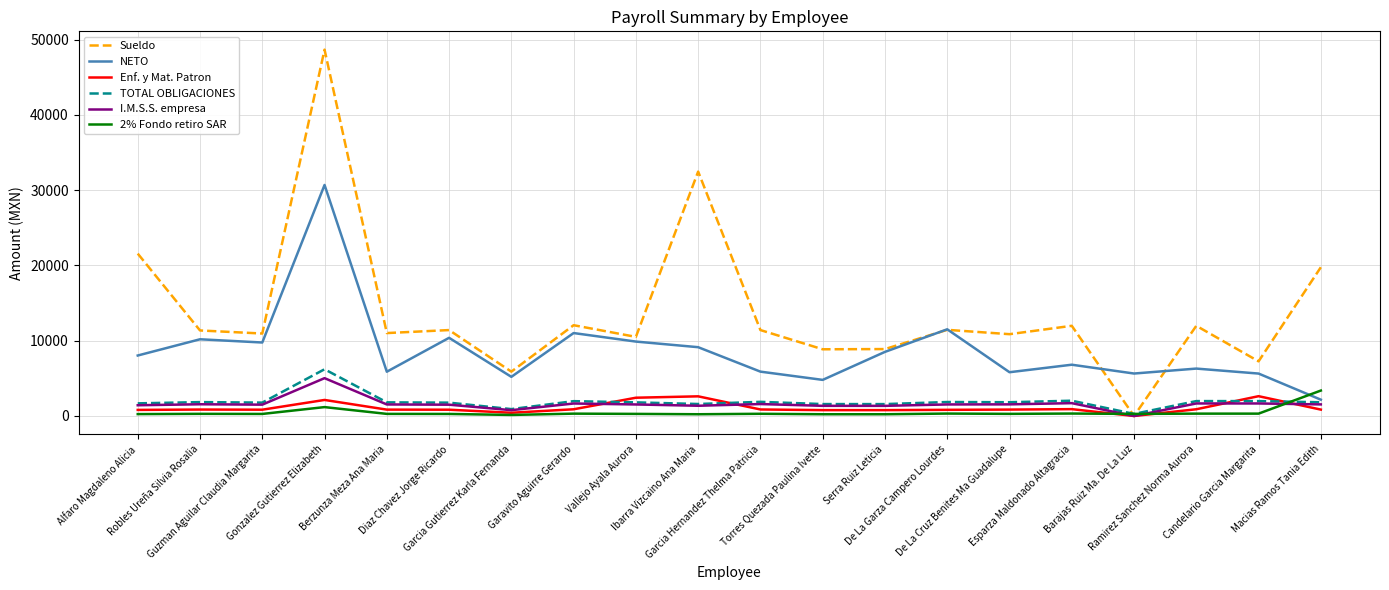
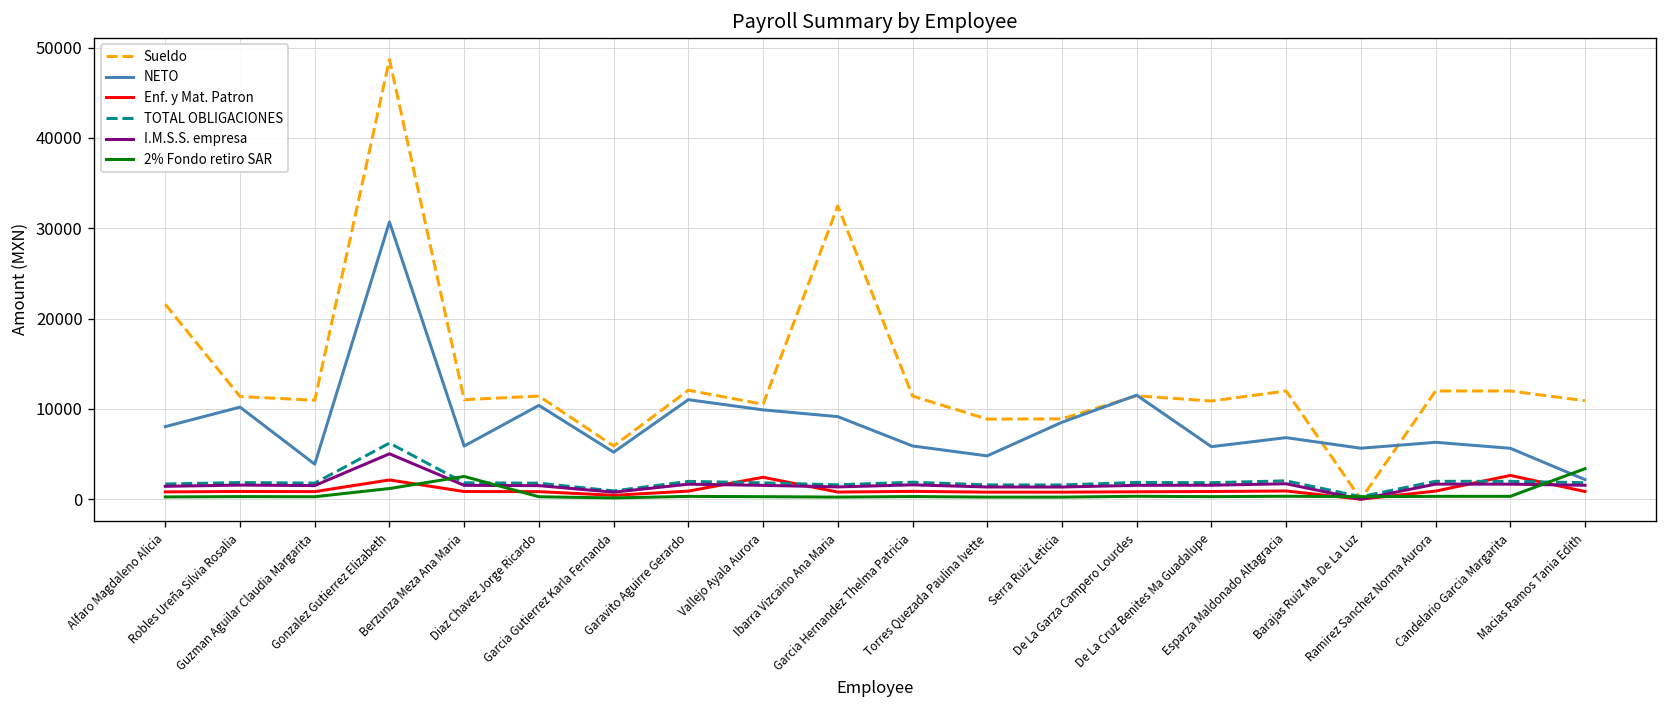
  {
    "Sueldo": {
      "Alfaro Magdaleno Alicia": 22000,
      "Robles Ureña Silvia Rosalia": 11000,
      "Guzman Aguilar Claudia Margarita": 11000,
      "Gonzalez Gutierrez Elizabeth": 49000,
      "Berzunza Meza Ana Maria": 11000,
      "Diaz Chavez Jorge Ricardo": 11000,
      "Garcia Gutierrez Karla Fernanda": 6000,
      "Garavito Aguirre Gerardo": 12000,
      "Vallejo Ayala Aurora": 11000,
      "Ibarra Vizcaino Ana Maria": 32000,
      "Garcia Hernandez Thelma Patricia": 11000,
      "Torres Quezada Paulina Ivette": 9000,
      "Serra Ruiz Leticia": 9000,
      "De La Cruz Benites Ma Guadalupe": 11000,
      "Esparza Maldonado Altagracia": 12000,
      "Ramirez Sanchez Norma Aurora": 12000,
-     "Candelario Garcia Margarita": 7000,
-     "Macias Ramos Tania Edith": 20000
+     "Candelario Garcia Margarita": 12000,
+     "Macias Ramos Tania Edith": 11000
    },
    "NETO": {
      "Alfaro Magdaleno Alicia": 8000,
      "Robles Ureña Silvia Rosalia": 10000,
-     "Guzman Aguilar Claudia Margarita": 10000,
+     "Guzman Aguilar Claudia Margarita": 4000,
      "Gonzalez Gutierrez Elizabeth": 31000,
      "Berzunza Meza Ana Maria": 6000,
      "Diaz Chavez Jorge Ricardo": 10000,
      "Garcia Gutierrez Karla Fernanda": 5000,
      "Garavito Aguirre Gerardo": 11000,
      "Vallejo Ayala Aurora": 10000,
      "Ibarra Vizcaino Ana Maria": 9000,
      "Garcia Hernandez Thelma Patricia": 6000,
      "Torres Quezada Paulina Ivette": 5000,
      "Serra Ruiz Leticia": 9000,
      "De La Cruz Benites Ma Guadalupe": 6000,
      "Esparza Maldonado Altagracia": 7000,
      "Barajas Ruiz Ma. De La Luz": 6000,
      "Ramirez Sanchez Norma Aurora": 6000,
      "Candelario Garcia Margarita": 6000,
      "Macias Ramos Tania Edith": 2000
    },
    "Enf. y Mat. Patron": {
      "Alfaro Magdaleno Alicia": 1000,
      "Robles Ureña Silvia Rosalia": 1000,
      "Guzman Aguilar Claudia Margarita": 1000,
      "Gonzalez Gutierrez Elizabeth": 2000,
      "Berzunza Meza Ana Maria": 1000,
      "Diaz Chavez Jorge Ricardo": 1000,
      "Garavito Aguirre Gerardo": 1000,
      "Vallejo Ayala Aurora": 2000,
-     "Ibarra Vizcaino Ana Maria": 3000,
+     "Ibarra Vizcaino Ana Maria": 1000,
      "Garcia Hernandez Thelma Patricia": 1000,
      "Torres Quezada Paulina Ivette": 1000,
      "Serra Ruiz Leticia": 1000,
      "De La Garza Campero Lourdes": 1000,
      "De La Cruz Benites Ma Guadalupe": 1000,
      "Esparza Maldonado Altagracia": 1000,
      "Ramirez Sanchez Norma Aurora": 1000,
      "Candelario Garcia Margarita": 3000,
      "Macias Ramos Tania Edith": 1000
    },
    "TOTAL OBLIGACIONES": {
      "Gonzalez Gutierrez Elizabeth": 6000
    },
    "I.M.S.S. empresa": {
      "Gonzalez Gutierrez Elizabeth": 5000
    },
    "2% Fondo retiro SAR": {
      "Alfaro Magdaleno Alicia": 0,
      "Robles Ureña Silvia Rosalia": 0,
      "Guzman Aguilar Claudia Margarita": 0,
      "Gonzalez Gutierrez Elizabeth": 1000,
-     "Berzunza Meza Ana Maria": 0,
+     "Berzunza Meza Ana Maria": 3000,
      "Diaz Chavez Jorge Ricardo": 0,
      "Garavito Aguirre Gerardo": 0,
      "Vallejo Ayala Aurora": 0,
      "Ibarra Vizcaino Ana Maria": 0,
      "Garcia Hernandez Thelma Patricia": 0,
      "Torres Quezada Paulina Ivette": 0,
      "Serra Ruiz Leticia": 0,
      "De La Garza Campero Lourdes": 0,
      "De La Cruz Benites Ma Guadalupe": 0,
      "Esparza Maldonado Altagracia": 0,
      "Ramirez Sanchez Norma Aurora": 0,
      "Candelario Garcia Margarita": 0,
      "Macias Ramos Tania Edith": 3000
    }
  }
